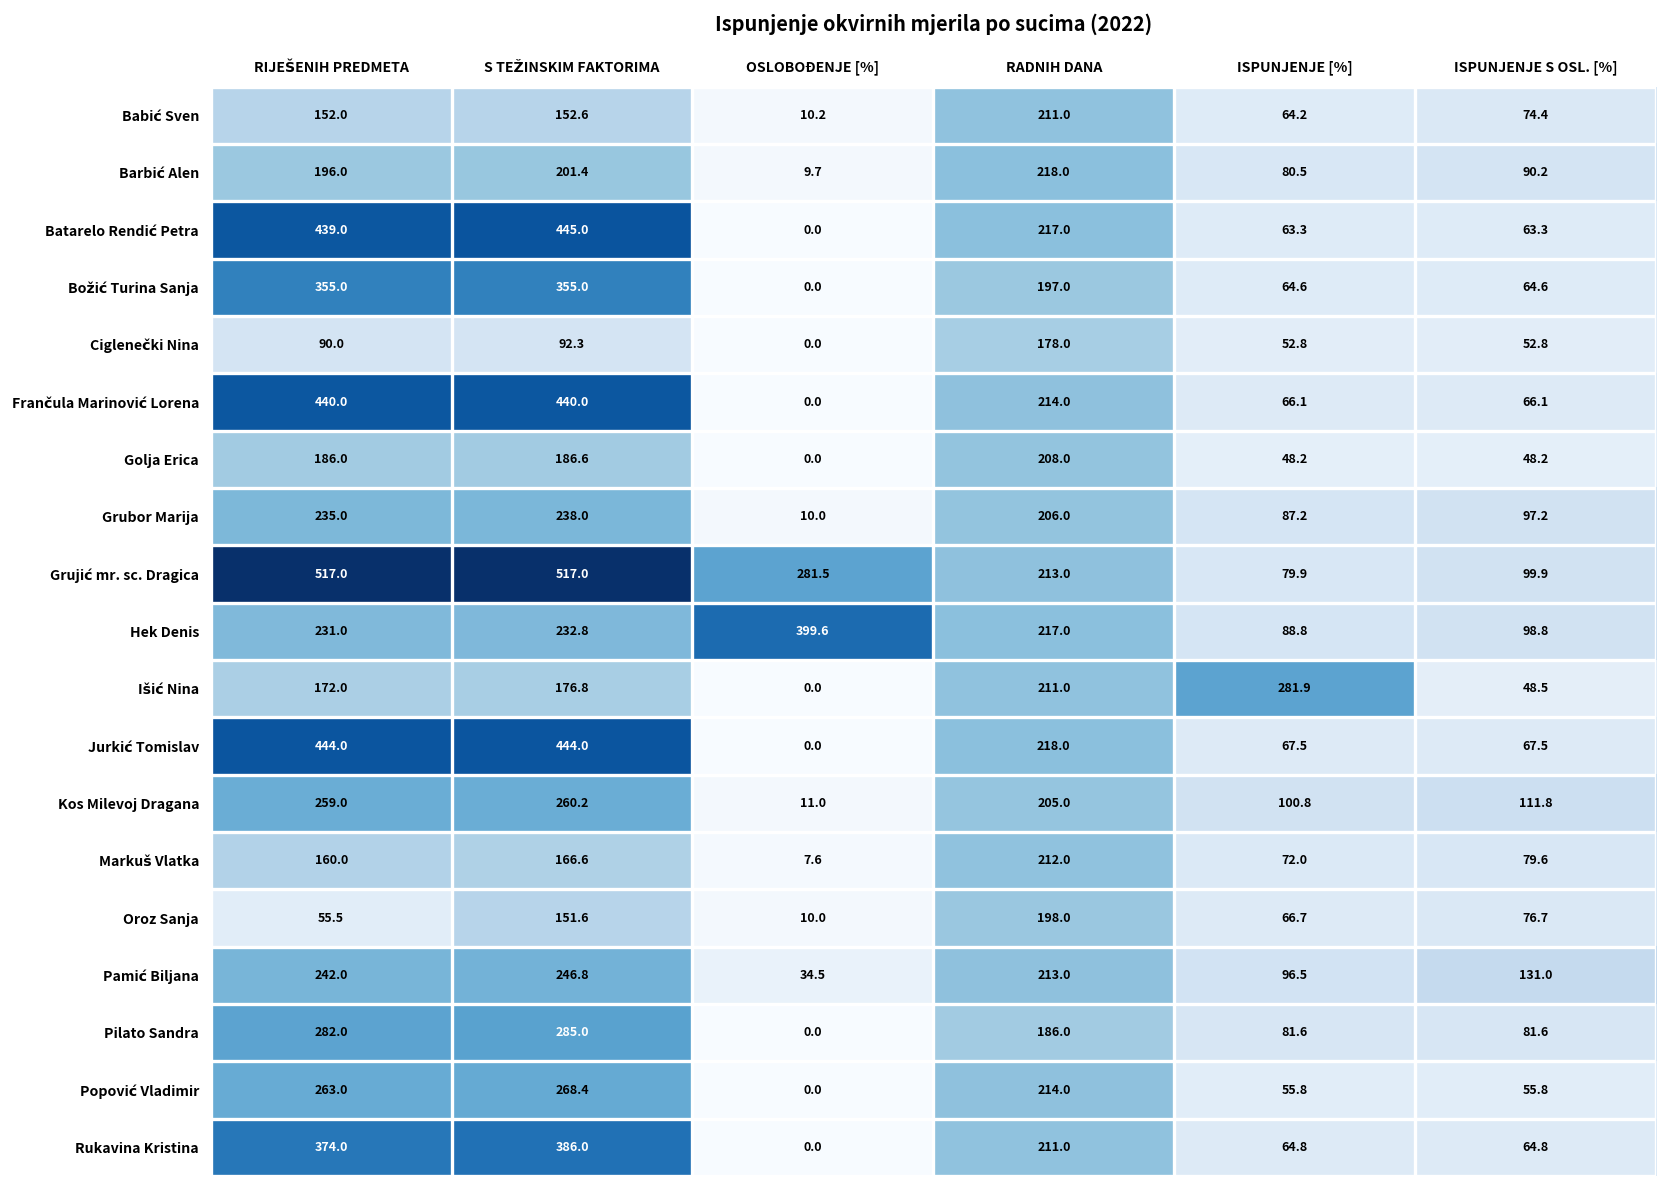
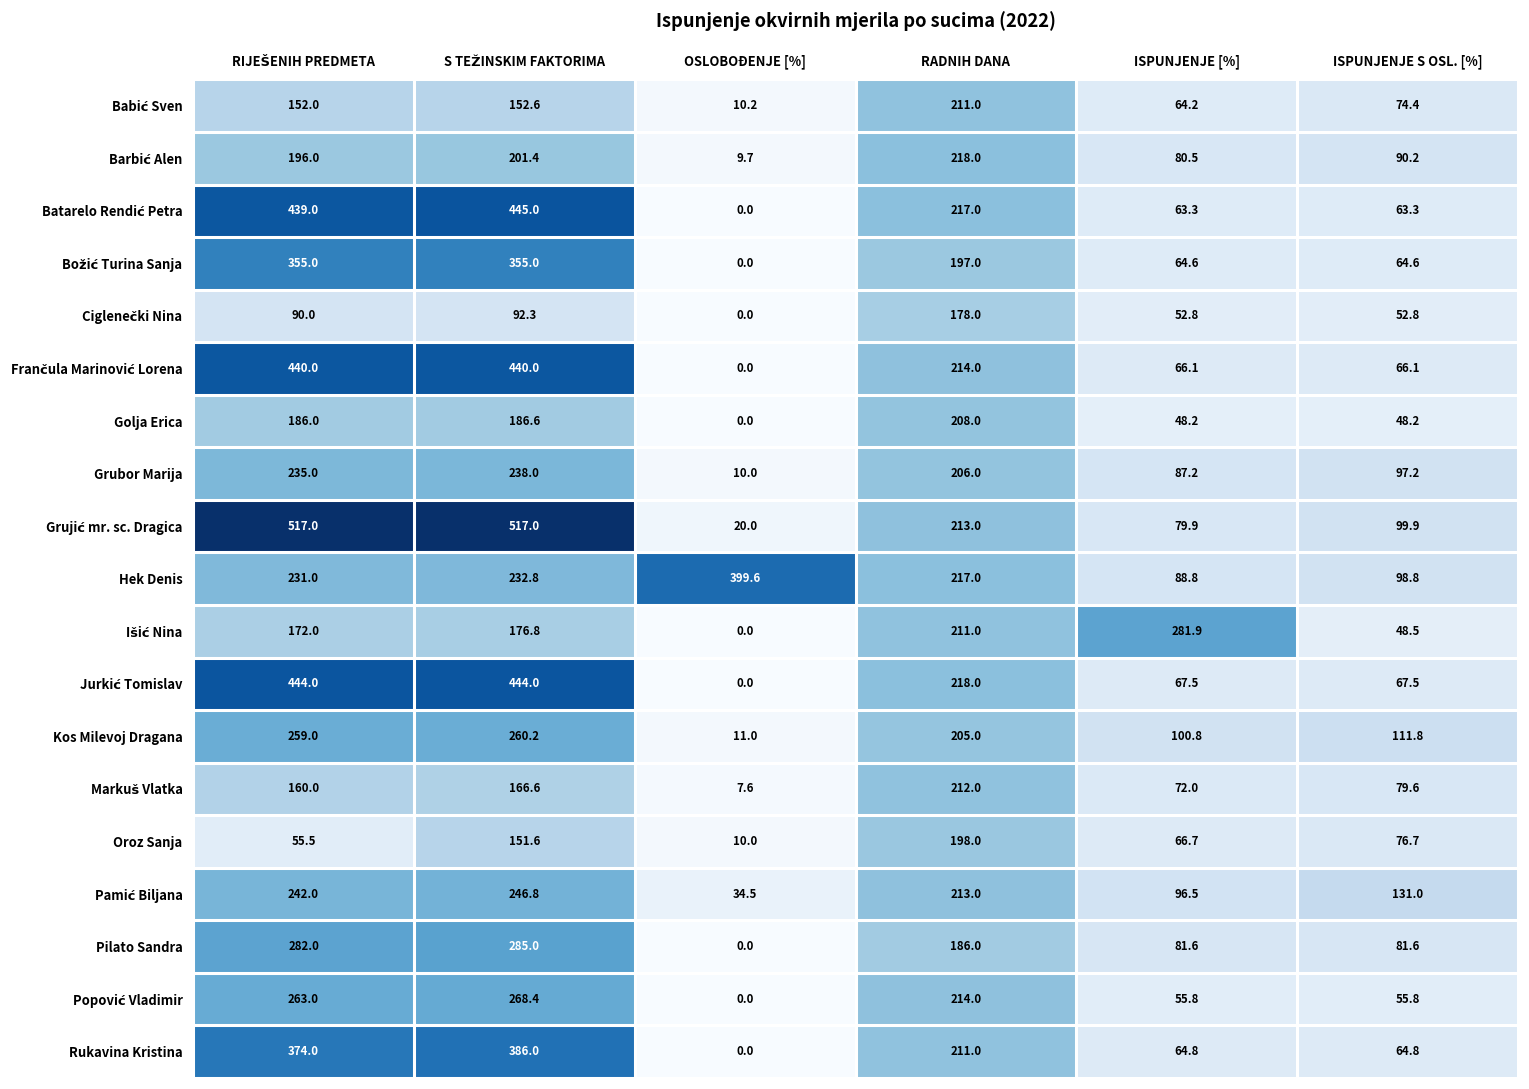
  {
    "Babić Sven": {
      "RIJEŠENIH PREDMETA": 152.0,
      "S TEŽINSKIM FAKTORIMA": 152.6,
      "OSLOBOĐENJE [%]": 10.2,
      "RADNIH DANA": 211.0,
      "ISPUNJENJE [%]": 64.2,
      "ISPUNJENJE S OSL. [%]": 74.4
    },
    "Barbić Alen": {
      "RIJEŠENIH PREDMETA": 196.0,
      "S TEŽINSKIM FAKTORIMA": 201.4,
      "OSLOBOĐENJE [%]": 9.7,
      "RADNIH DANA": 218.0,
      "ISPUNJENJE [%]": 80.5,
      "ISPUNJENJE S OSL. [%]": 90.2
    },
    "Batarelo Rendić Petra": {
      "RIJEŠENIH PREDMETA": 439.0,
      "S TEŽINSKIM FAKTORIMA": 445.0,
      "OSLOBOĐENJE [%]": 0.0,
      "RADNIH DANA": 217.0,
      "ISPUNJENJE [%]": 63.3,
      "ISPUNJENJE S OSL. [%]": 63.3
    },
    "Božić Turina Sanja": {
      "RIJEŠENIH PREDMETA": 355.0,
      "S TEŽINSKIM FAKTORIMA": 355.0,
      "OSLOBOĐENJE [%]": 0.0,
      "RADNIH DANA": 197.0,
      "ISPUNJENJE [%]": 64.6,
      "ISPUNJENJE S OSL. [%]": 64.6
    },
    "Ciglenečki Nina": {
      "RIJEŠENIH PREDMETA": 90.0,
      "S TEŽINSKIM FAKTORIMA": 92.3,
      "OSLOBOĐENJE [%]": 0.0,
      "RADNIH DANA": 178.0,
      "ISPUNJENJE [%]": 52.8,
      "ISPUNJENJE S OSL. [%]": 52.8
    },
    "Frančula Marinović Lorena": {
      "RIJEŠENIH PREDMETA": 440.0,
      "S TEŽINSKIM FAKTORIMA": 440.0,
      "OSLOBOĐENJE [%]": 0.0,
      "RADNIH DANA": 214.0,
      "ISPUNJENJE [%]": 66.1,
      "ISPUNJENJE S OSL. [%]": 66.1
    },
    "Golja Erica": {
      "RIJEŠENIH PREDMETA": 186.0,
      "S TEŽINSKIM FAKTORIMA": 186.6,
      "OSLOBOĐENJE [%]": 0.0,
      "RADNIH DANA": 208.0,
      "ISPUNJENJE [%]": 48.2,
      "ISPUNJENJE S OSL. [%]": 48.2
    },
    "Grubor Marija": {
      "RIJEŠENIH PREDMETA": 235.0,
      "S TEŽINSKIM FAKTORIMA": 238.0,
      "OSLOBOĐENJE [%]": 10.0,
      "RADNIH DANA": 206.0,
      "ISPUNJENJE [%]": 87.2,
      "ISPUNJENJE S OSL. [%]": 97.2
    },
    "Grujić mr. sc. Dragica": {
      "RIJEŠENIH PREDMETA": 517.0,
      "S TEŽINSKIM FAKTORIMA": 517.0,
-     "OSLOBOĐENJE [%]": 281.5,
+     "OSLOBOĐENJE [%]": 20.0,
      "RADNIH DANA": 213.0,
      "ISPUNJENJE [%]": 79.9,
      "ISPUNJENJE S OSL. [%]": 99.9
    },
    "Hek Denis": {
      "RIJEŠENIH PREDMETA": 231.0,
      "S TEŽINSKIM FAKTORIMA": 232.8,
      "OSLOBOĐENJE [%]": 399.6,
      "RADNIH DANA": 217.0,
      "ISPUNJENJE [%]": 88.8,
      "ISPUNJENJE S OSL. [%]": 98.8
    },
    "Išić Nina": {
      "RIJEŠENIH PREDMETA": 172.0,
      "S TEŽINSKIM FAKTORIMA": 176.8,
      "OSLOBOĐENJE [%]": 0.0,
      "RADNIH DANA": 211.0,
      "ISPUNJENJE [%]": 281.9,
      "ISPUNJENJE S OSL. [%]": 48.5
    },
    "Jurkić Tomislav": {
      "RIJEŠENIH PREDMETA": 444.0,
      "S TEŽINSKIM FAKTORIMA": 444.0,
      "OSLOBOĐENJE [%]": 0.0,
      "RADNIH DANA": 218.0,
      "ISPUNJENJE [%]": 67.5,
      "ISPUNJENJE S OSL. [%]": 67.5
    },
    "Kos Milevoj Dragana": {
      "RIJEŠENIH PREDMETA": 259.0,
      "S TEŽINSKIM FAKTORIMA": 260.2,
      "OSLOBOĐENJE [%]": 11.0,
      "RADNIH DANA": 205.0,
      "ISPUNJENJE [%]": 100.8,
      "ISPUNJENJE S OSL. [%]": 111.8
    },
    "Markuš Vlatka": {
      "RIJEŠENIH PREDMETA": 160.0,
      "S TEŽINSKIM FAKTORIMA": 166.6,
      "OSLOBOĐENJE [%]": 7.6,
      "RADNIH DANA": 212.0,
      "ISPUNJENJE [%]": 72.0,
      "ISPUNJENJE S OSL. [%]": 79.6
    },
    "Oroz Sanja": {
      "RIJEŠENIH PREDMETA": 55.5,
      "S TEŽINSKIM FAKTORIMA": 151.6,
      "OSLOBOĐENJE [%]": 10.0,
      "RADNIH DANA": 198.0,
      "ISPUNJENJE [%]": 66.7,
      "ISPUNJENJE S OSL. [%]": 76.7
    },
    "Pamić Biljana": {
      "RIJEŠENIH PREDMETA": 242.0,
      "S TEŽINSKIM FAKTORIMA": 246.8,
      "OSLOBOĐENJE [%]": 34.5,
      "RADNIH DANA": 213.0,
      "ISPUNJENJE [%]": 96.5,
      "ISPUNJENJE S OSL. [%]": 131.0
    },
    "Pilato Sandra": {
      "RIJEŠENIH PREDMETA": 282.0,
      "S TEŽINSKIM FAKTORIMA": 285.0,
      "OSLOBOĐENJE [%]": 0.0,
      "RADNIH DANA": 186.0,
      "ISPUNJENJE [%]": 81.6,
      "ISPUNJENJE S OSL. [%]": 81.6
    },
    "Popović Vladimir": {
      "RIJEŠENIH PREDMETA": 263.0,
      "S TEŽINSKIM FAKTORIMA": 268.4,
      "OSLOBOĐENJE [%]": 0.0,
      "RADNIH DANA": 214.0,
      "ISPUNJENJE [%]": 55.8,
      "ISPUNJENJE S OSL. [%]": 55.8
    },
    "Rukavina Kristina": {
      "RIJEŠENIH PREDMETA": 374.0,
      "S TEŽINSKIM FAKTORIMA": 386.0,
      "OSLOBOĐENJE [%]": 0.0,
      "RADNIH DANA": 211.0,
      "ISPUNJENJE [%]": 64.8,
      "ISPUNJENJE S OSL. [%]": 64.8
    }
  }
